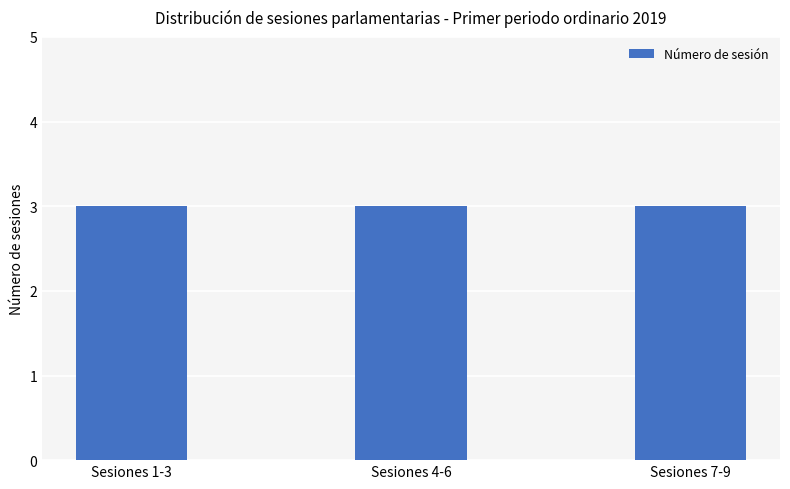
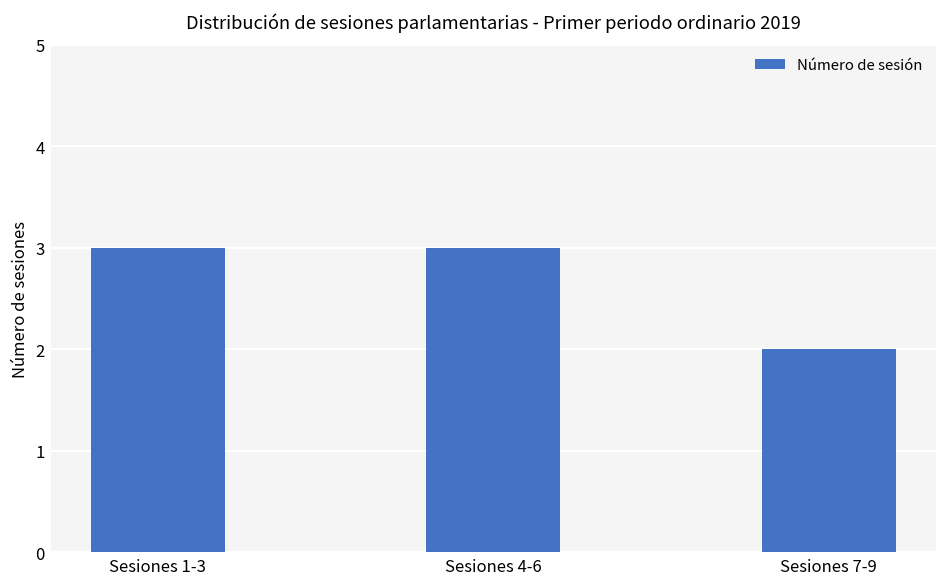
  {
    "Sesiones 1-3": 3,
    "Sesiones 4-6": 3,
-   "Sesiones 7-9": 3
+   "Sesiones 7-9": 2
  }
